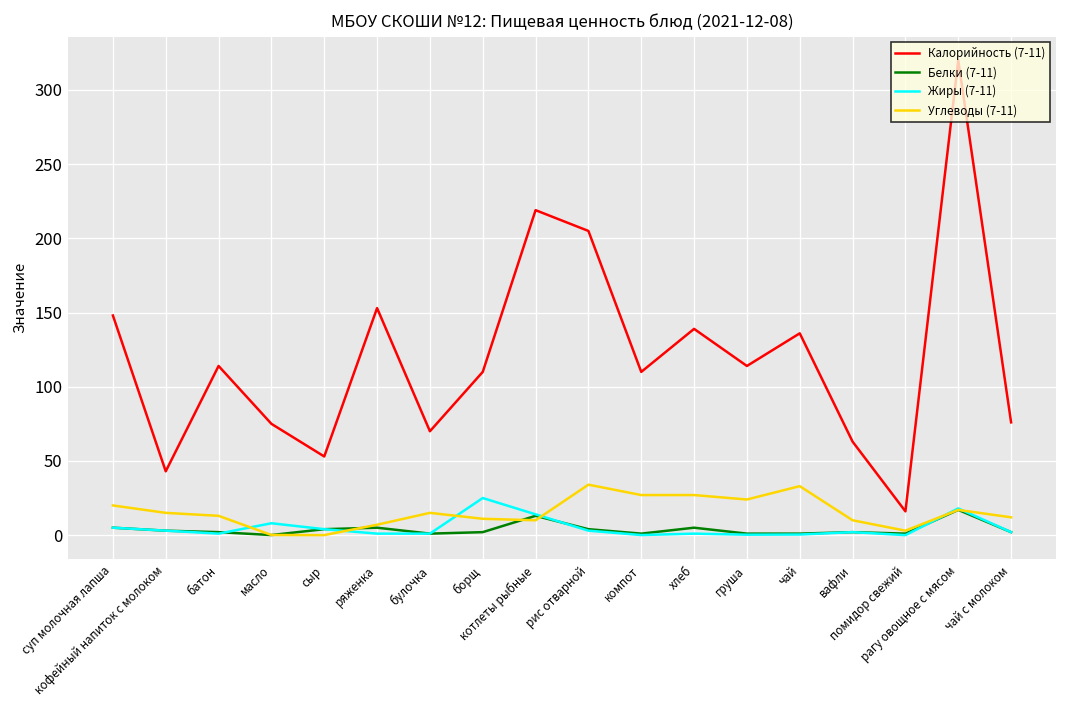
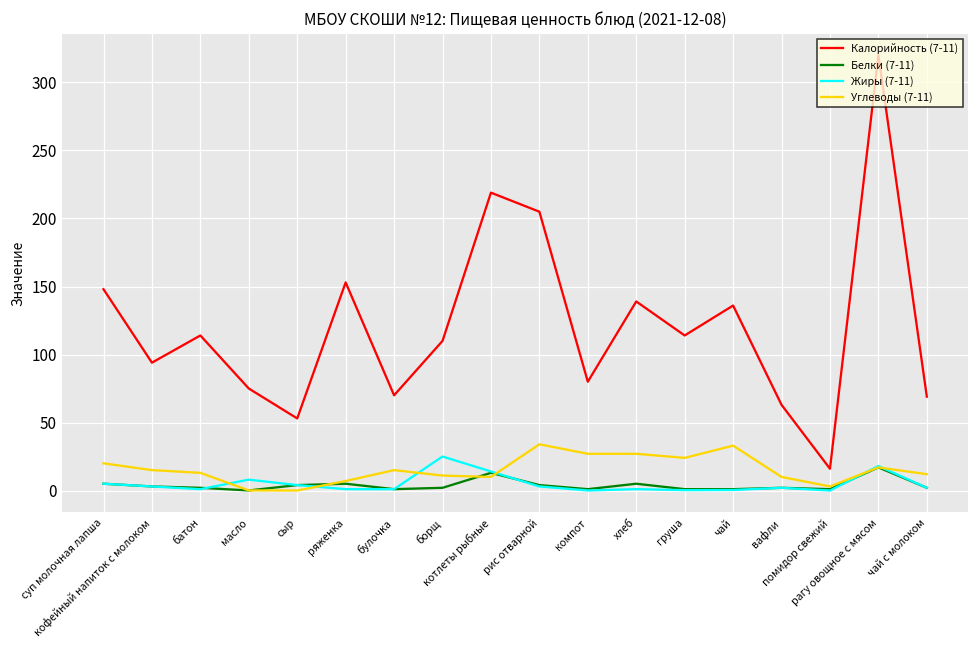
  {
    "Калорийность (7-11)": {
      "суп молочная лапша": 148,
-     "кофейный напиток с молоком": 43,
+     "кофейный напиток с молоком": 94,
      "батон": 114,
      "масло": 75,
      "сыр": 53,
      "ряженка": 153,
      "булочка": 70,
      "борщ": 110,
      "котлеты рыбные": 219,
      "рис отварной": 205,
-     "компот": 110,
+     "компот": 80,
      "хлеб": 139,
      "груша": 114,
      "чай": 136,
      "вафли": 63,
      "помидор свежий": 16,
-     "чай с молоком": 76
+     "чай с молоком": 69
    },
    "Белки (7-11)": {
      "борщ": 2,
      "хлеб": 5
    },
    "Жиры (7-11)": {
      "масло": 8,
      "ряженка": 1,
      "борщ": 25,
      "хлеб": 1
    },
    "Углеводы (7-11)": {
      "суп молочная лапша": 20,
      "кофейный напиток с молоком": 15,
      "батон": 13,
      "сыр": 0,
      "булочка": 15,
      "борщ": 11,
      "котлеты рыбные": 10,
      "рис отварной": 34,
      "компот": 27,
      "хлеб": 27,
      "груша": 24,
      "чай": 33,
      "вафли": 10,
      "чай с молоком": 12
    }
  }
